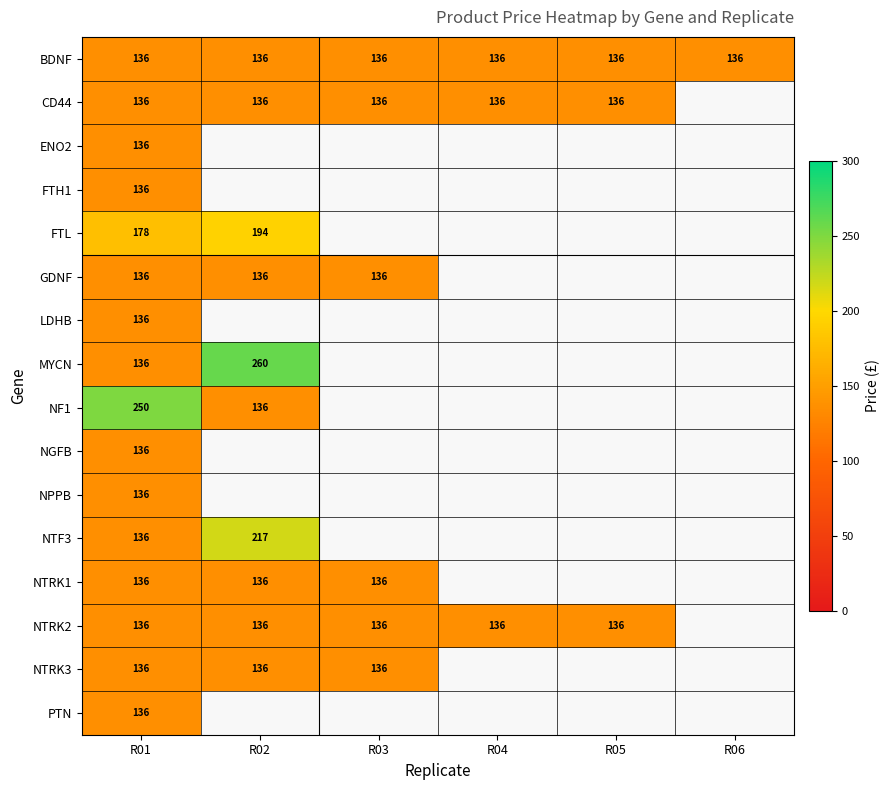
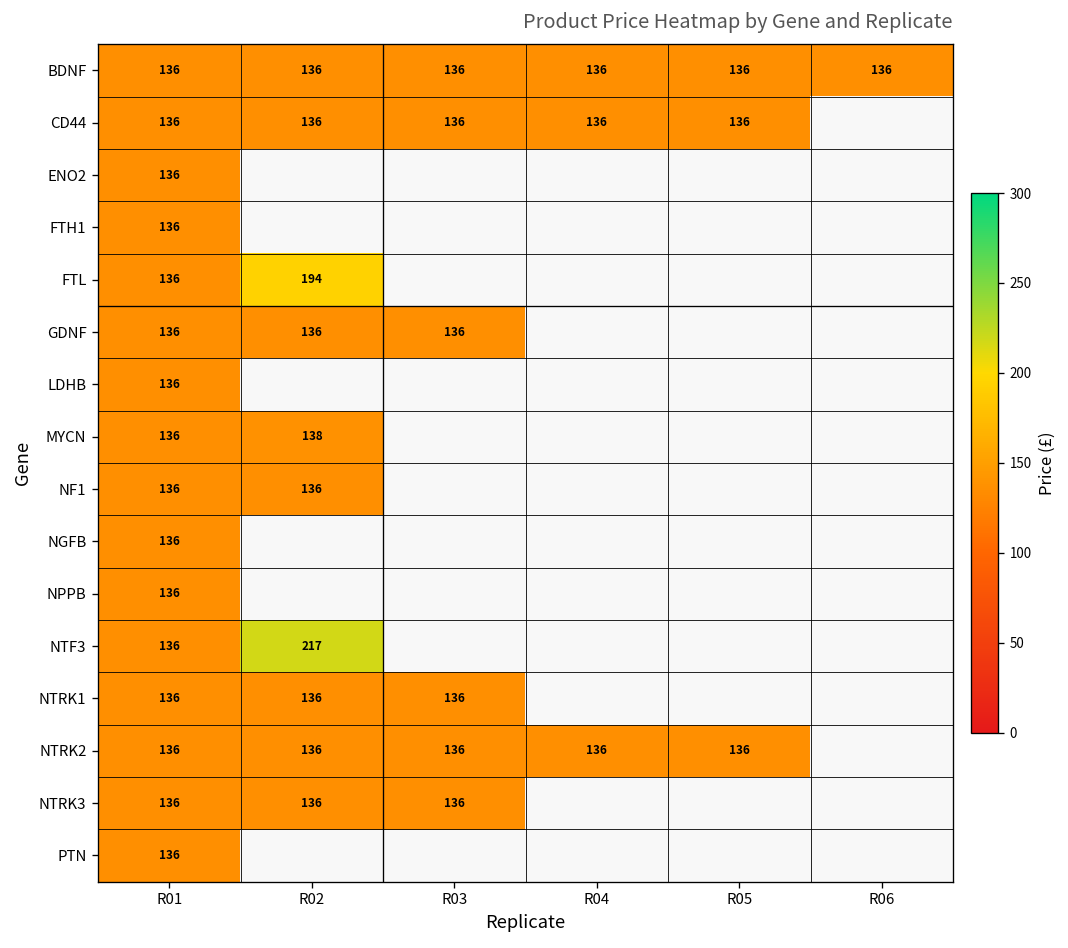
  {
    "BDNF": {
      "R01": 136,
      "R02": 136,
      "R03": 136,
      "R04": 136,
      "R05": 136,
      "R06": 136
    },
    "CD44": {
      "R01": 136,
      "R02": 136,
      "R03": 136,
      "R04": 136,
      "R05": 136
    },
    "ENO2": {
      "R01": 136
    },
    "FTH1": {
      "R01": 136
    },
    "FTL": {
-     "R01": 178,
+     "R01": 136,
      "R02": 194
    },
    "GDNF": {
      "R01": 136,
      "R02": 136,
      "R03": 136
    },
    "LDHB": {
      "R01": 136
    },
    "MYCN": {
      "R01": 136,
-     "R02": 260
+     "R02": 138
    },
    "NF1": {
-     "R01": 250,
+     "R01": 136,
      "R02": 136
    },
    "NGFB": {
      "R01": 136
    },
    "NPPB": {
      "R01": 136
    },
    "NTF3": {
      "R01": 136,
      "R02": 217
    },
    "NTRK1": {
      "R01": 136,
      "R02": 136,
      "R03": 136
    },
    "NTRK2": {
      "R01": 136,
      "R02": 136,
      "R03": 136,
      "R04": 136,
      "R05": 136
    },
    "NTRK3": {
      "R01": 136,
      "R02": 136,
      "R03": 136
    },
    "PTN": {
      "R01": 136
    }
  }
